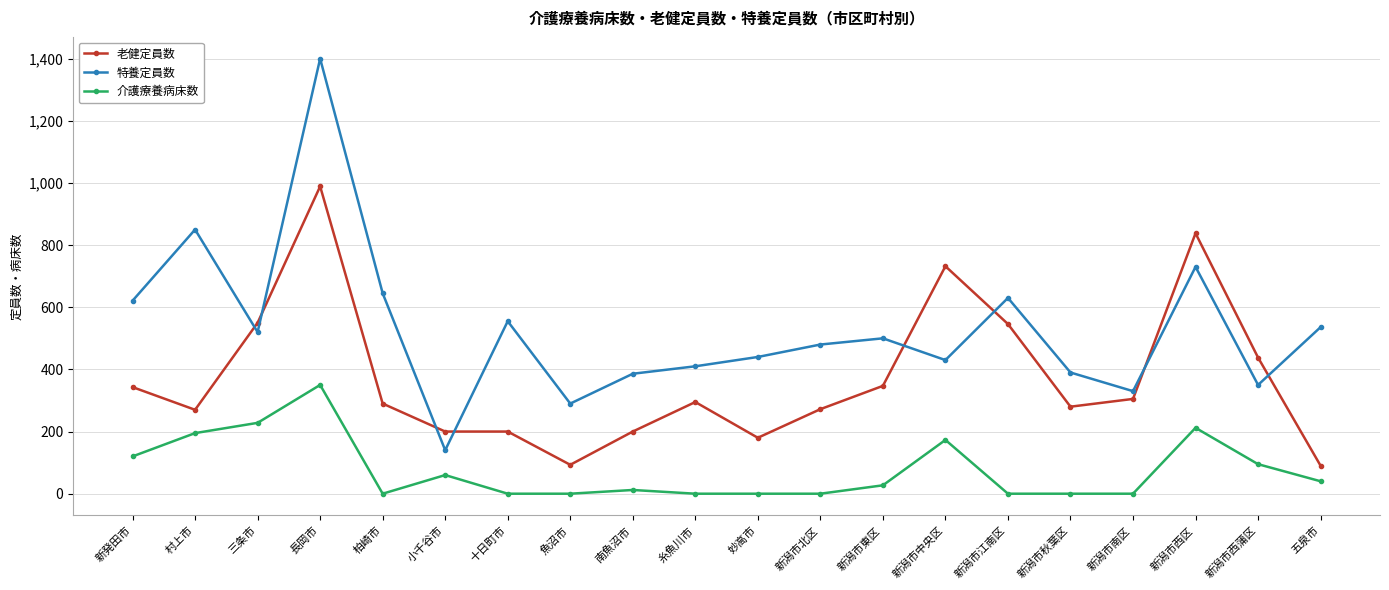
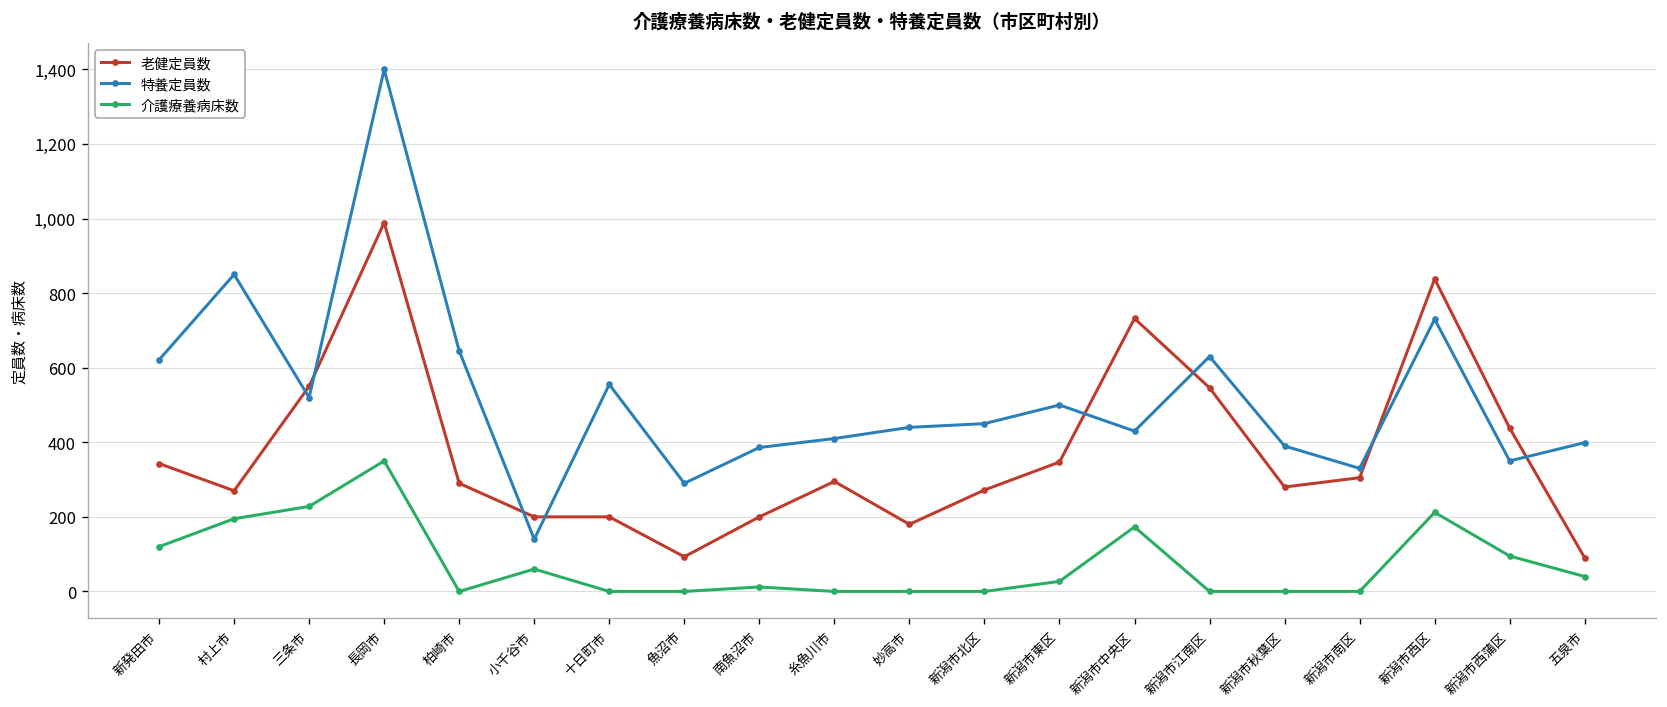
  {
    "老健定員数": {
      "新発田市": "340",
      "村上市": "270",
      "三条市": "550",
      "長岡市": "990",
      "柏崎市": "290",
      "小千谷市": "200",
      "十日町市": "200",
      "魚沼市": "90",
      "南魚沼市": "200",
      "糸魚川市": "300",
      "妙高市": "180",
      "新潟市北区": "270",
      "新潟市東区": "350",
      "新潟市中央区": "730",
      "新潟市江南区": "550",
      "新潟市秋葉区": "280",
      "新潟市南区": "310",
      "新潟市西区": "840",
      "新潟市西蒲区": "440",
      "五泉市": "90"
    },
    "特養定員数": {
      "新発田市": "620",
      "村上市": "850",
      "三条市": "520",
      "長岡市": "1,400",
      "柏崎市": "650",
      "小千谷市": "140",
      "十日町市": "560",
      "魚沼市": "290",
      "南魚沼市": "390",
      "糸魚川市": "410",
      "妙高市": "440",
-     "新潟市北区": "480",
+     "新潟市北区": "450",
      "新潟市東区": "500",
      "新潟市中央区": "430",
      "新潟市江南区": "630",
      "新潟市秋葉区": "390",
      "新潟市南区": "330",
      "新潟市西区": "730",
      "新潟市西蒲区": "350",
-     "五泉市": "540"
+     "五泉市": "400"
    },
    "介護療養病床数": {
      "新発田市": "120",
      "村上市": "200",
      "三条市": "230",
      "長岡市": "350",
      "柏崎市": "0",
      "小千谷市": "60",
      "十日町市": "0",
      "魚沼市": "0",
      "南魚沼市": "10",
      "糸魚川市": "0",
      "妙高市": "0",
      "新潟市北区": "0",
      "新潟市東区": "30",
      "新潟市中央区": "170",
      "新潟市江南区": "0",
      "新潟市秋葉区": "0",
      "新潟市南区": "0",
      "新潟市西区": "210",
      "新潟市西蒲区": "100",
      "五泉市": "40"
    }
  }
